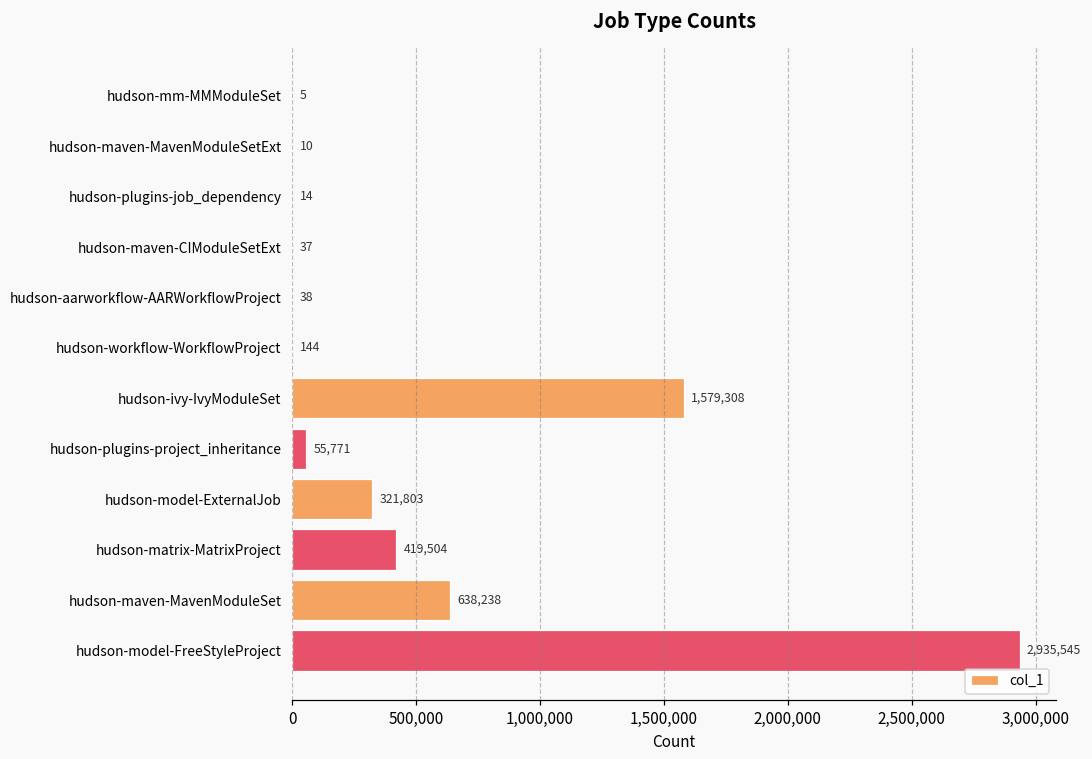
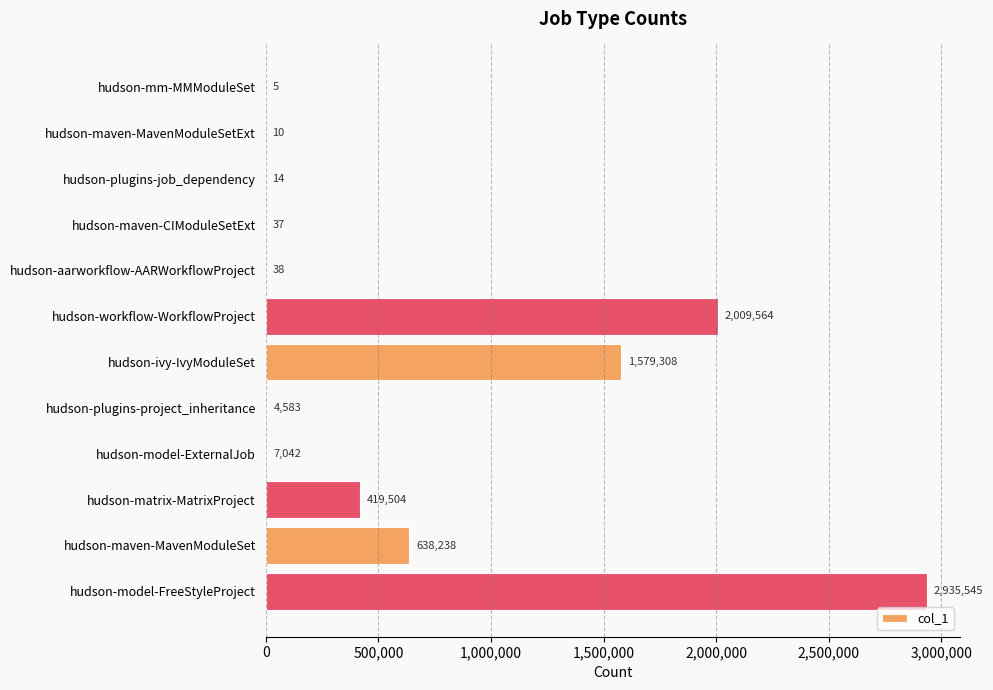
  {
    "hudson-mm-MMModuleSet": "5",
    "hudson-maven-MavenModuleSetExt": "10",
    "hudson-plugins-job_dependency": "14",
    "hudson-maven-CIModuleSetExt": "37",
    "hudson-aarworkflow-AARWorkflowProject": "38",
-   "hudson-workflow-WorkflowProject": "144",
+   "hudson-workflow-WorkflowProject": "2,009,564",
    "hudson-ivy-IvyModuleSet": "1,579,308",
-   "hudson-plugins-project_inheritance": "55,771",
-   "hudson-model-ExternalJob": "321,803",
+   "hudson-plugins-project_inheritance": "4,583",
+   "hudson-model-ExternalJob": "7,042",
    "hudson-matrix-MatrixProject": "419,504",
    "hudson-maven-MavenModuleSet": "638,238",
    "hudson-model-FreeStyleProject": "2,935,545"
  }
